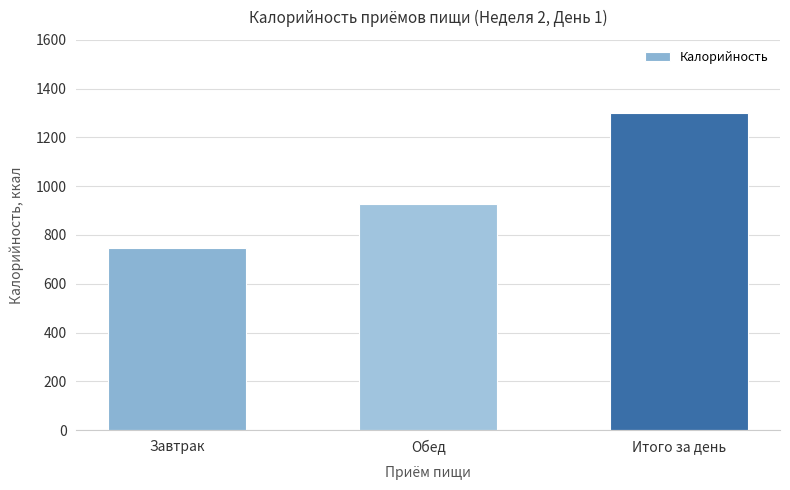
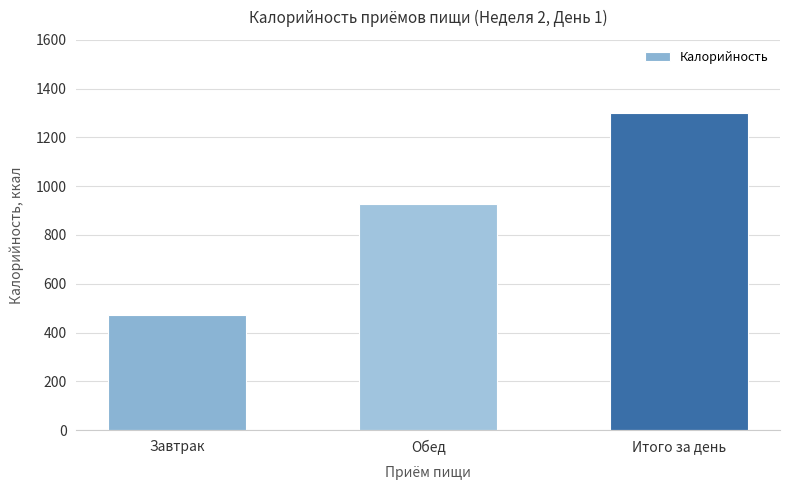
  {
-   "Завтрак": 750,
+   "Завтрак": 470,
    "Обед": 930,
    "Итого за день": 1300
  }
